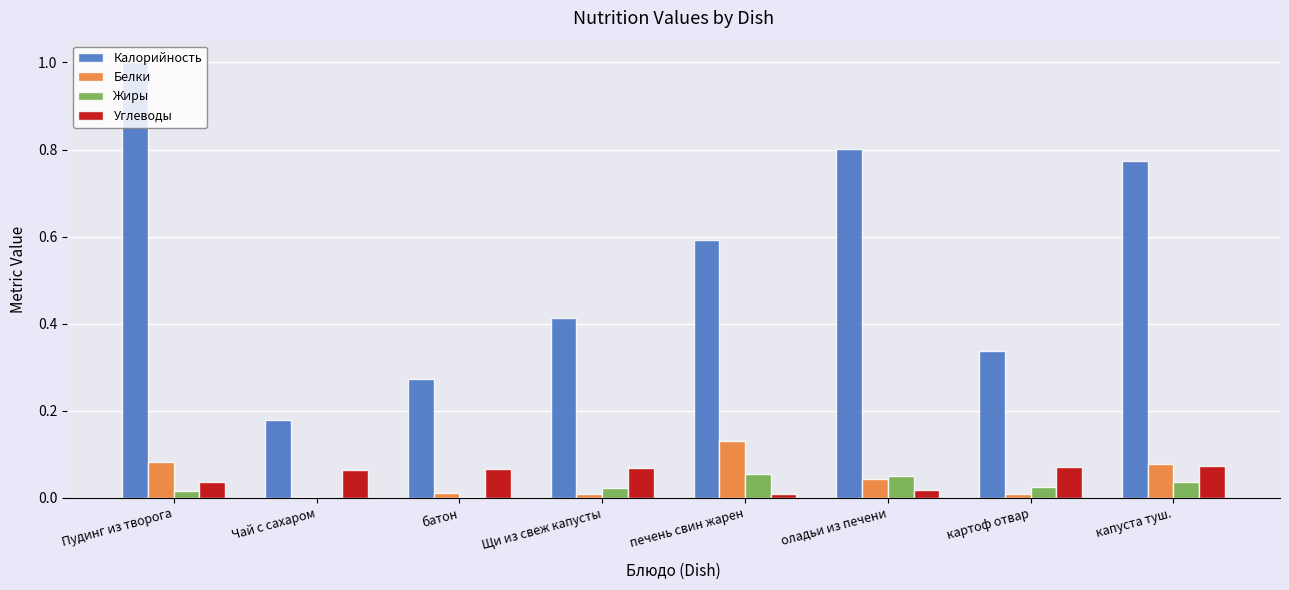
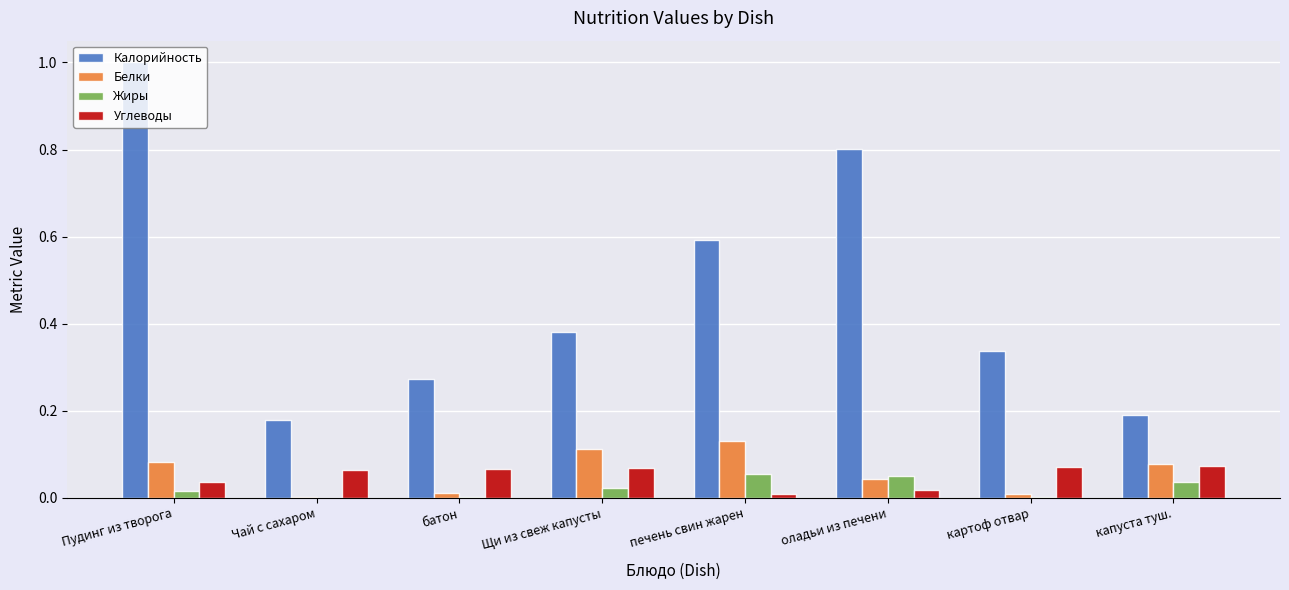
  {
    "Калорийность": {
      "Чай с сахаром": 0.18,
      "батон": 0.27,
-     "Щи из свеж капусты": 0.41,
+     "Щи из свеж капусты": 0.38,
      "печень свин жарен": 0.59,
      "оладьи из печени": 0.80,
      "картоф отвар": 0.34,
-     "капуста туш.": 0.77
+     "капуста туш.": 0.19
    },
    "Белки": {
      "Пудинг из творога": 0.08,
      "батон": 0.01,
-     "Щи из свеж капусты": 0.01,
+     "Щи из свеж капусты": 0.11,
      "печень свин жарен": 0.13,
      "оладьи из печени": 0.04,
      "картоф отвар": 0.01,
      "капуста туш.": 0.08
    },
    "Жиры": {
      "Пудинг из творога": 0.02,
      "Чай с сахаром": 0.00,
      "Щи из свеж капусты": 0.02,
      "печень свин жарен": 0.05,
      "оладьи из печени": 0.05,
-     "картоф отвар": 0.03,
+     "картоф отвар": 0.00,
      "капуста туш.": 0.04
    },
    "Углеводы": {
      "Пудинг из творога": 0.04,
      "Чай с сахаром": 0.06,
      "батон": 0.07,
      "Щи из свеж капусты": 0.07,
      "печень свин жарен": 0.01,
      "оладьи из печени": 0.02,
      "картоф отвар": 0.07,
      "капуста туш.": 0.07
    }
  }
